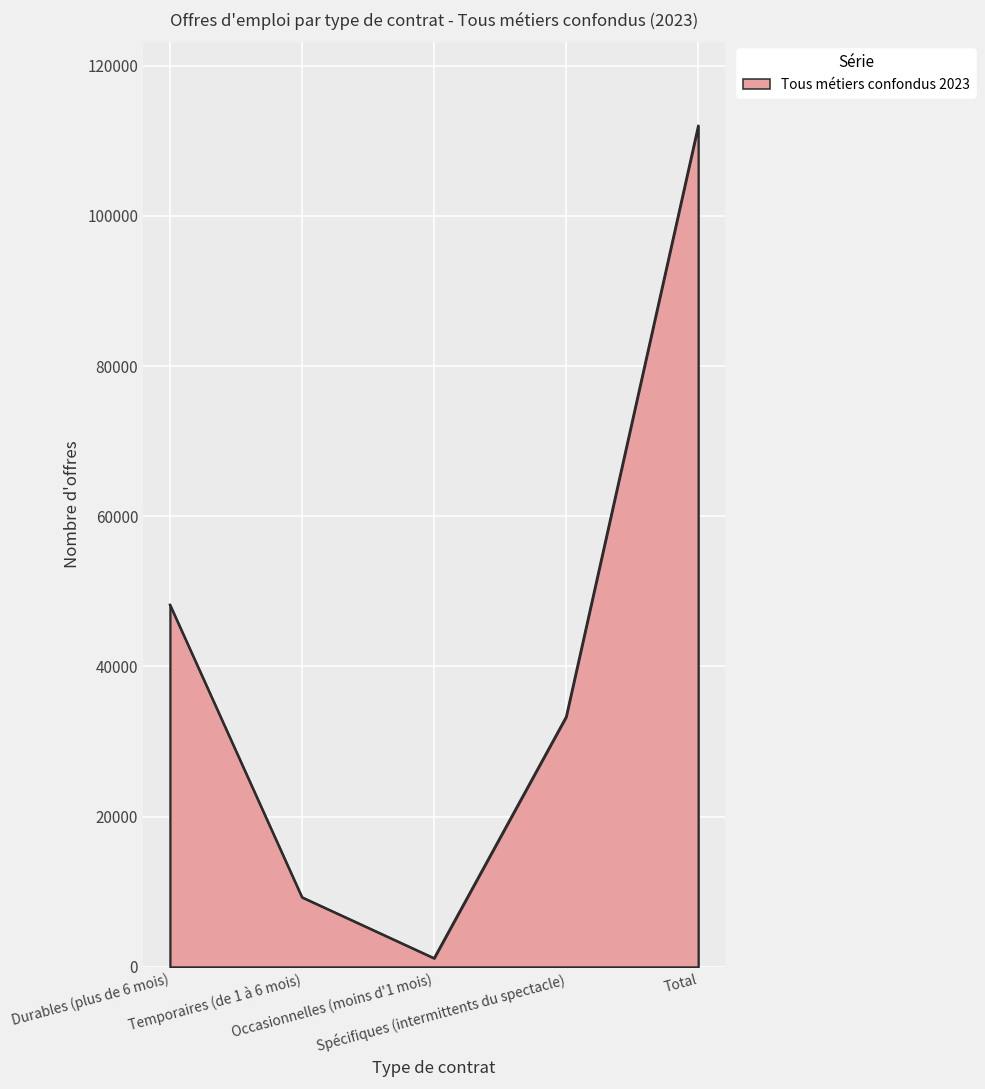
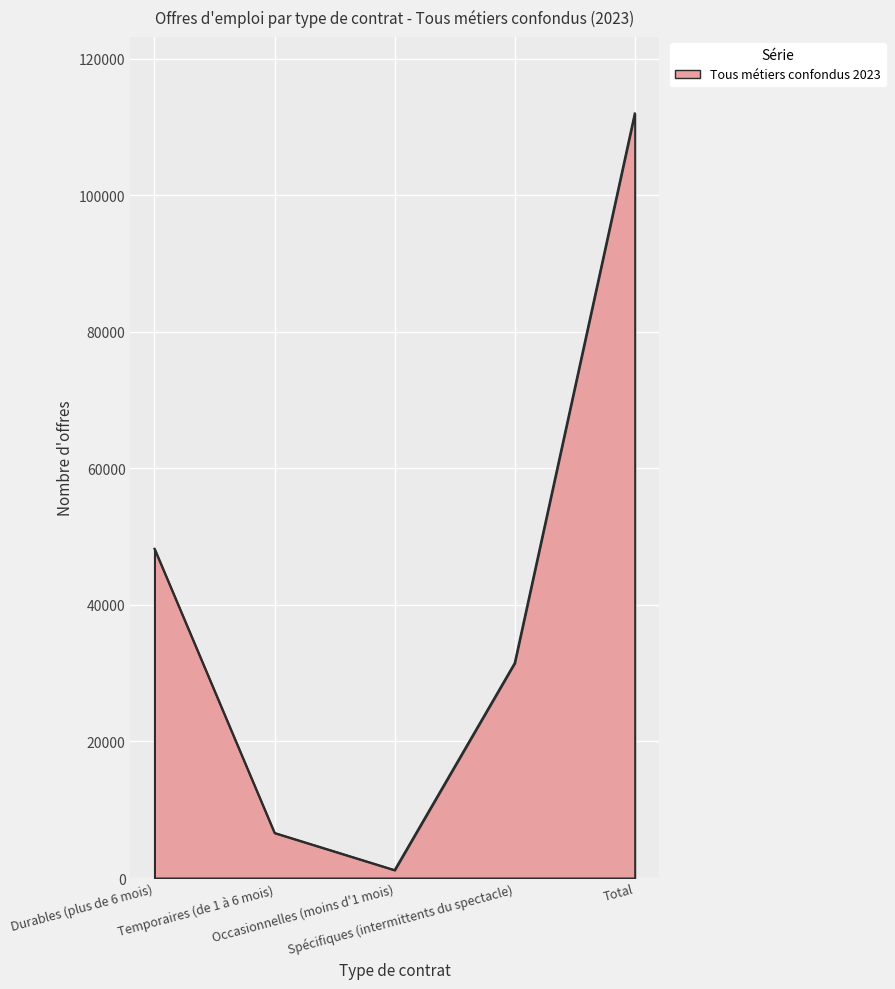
  {
    "Durables (plus de 6 mois)": 48000,
-   "Temporaires (de 1 à 6 mois)": 9000,
+   "Temporaires (de 1 à 6 mois)": 7000,
    "Occasionnelles (moins d'1 mois)": 1000,
-   "Spécifiques (intermittents du spectacle)": 33000,
+   "Spécifiques (intermittents du spectacle)": 31000,
    "Total": 112000
  }
